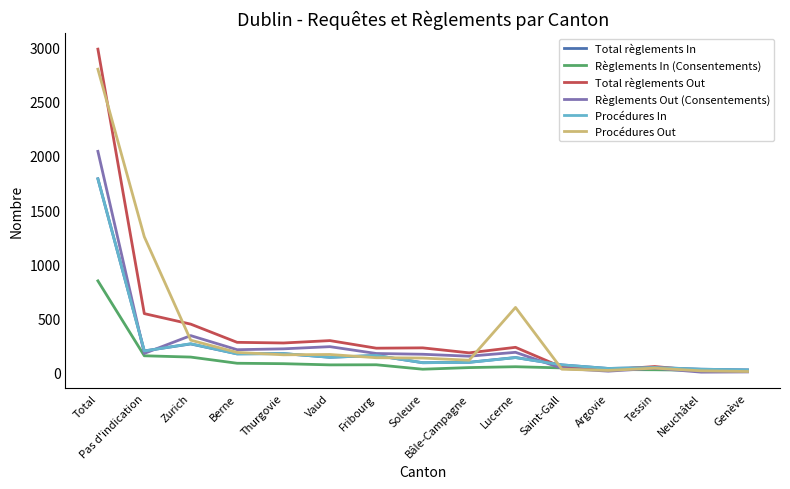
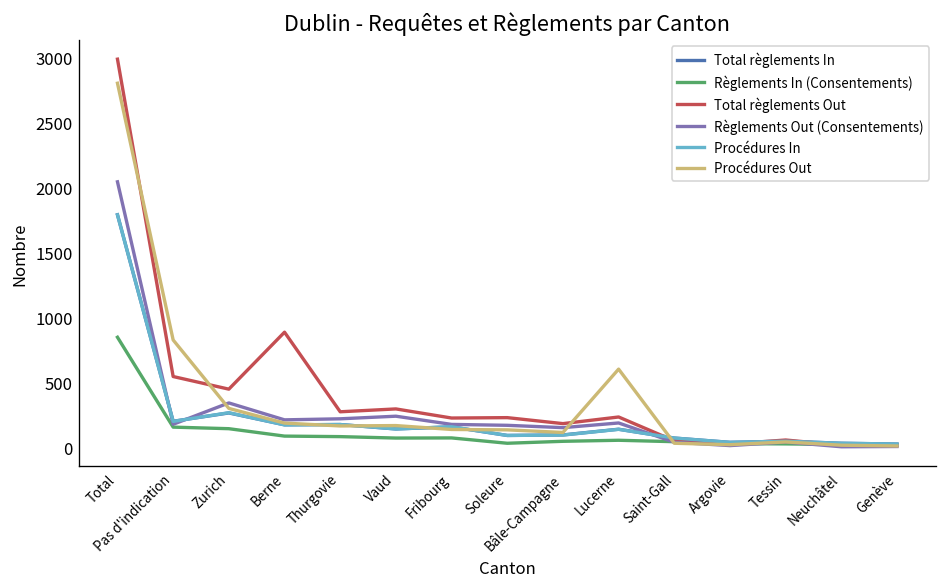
  {
    "Règlements In (Consentements)": {
      "Total": 850,
      "Zurich": 140,
      "Berne": 90,
      "Thurgovie": 80,
      "Vaud": 70,
      "Fribourg": 70,
      "Soleure": 30,
      "Bâle-Campagne": 50,
      "Lucerne": 60
    },
    "Total règlements Out": {
      "Total": 2990,
      "Pas d'indication": 550,
      "Zurich": 450,
-     "Berne": 280,
+     "Berne": 890,
      "Thurgovie": 270,
      "Vaud": 300,
      "Fribourg": 230,
      "Soleure": 230,
      "Bâle-Campagne": 180,
      "Lucerne": 230
    },
    "Procédures Out": {
      "Total": 2800,
-     "Pas d'indication": 1250,
+     "Pas d'indication": 830,
      "Zurich": 300,
      "Vaud": 170,
      "Soleure": 140,
      "Lucerne": 600
    }
  }
